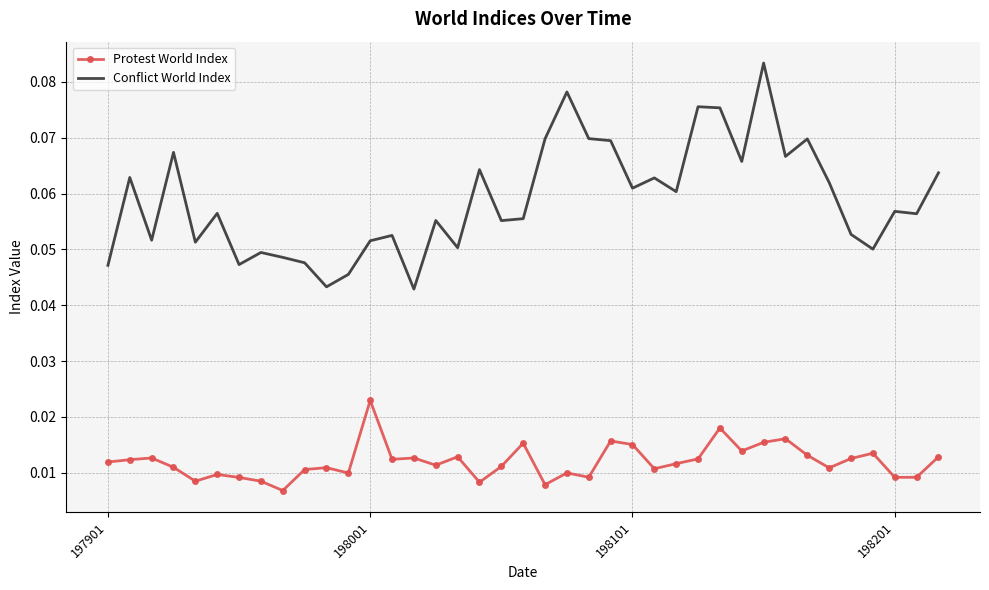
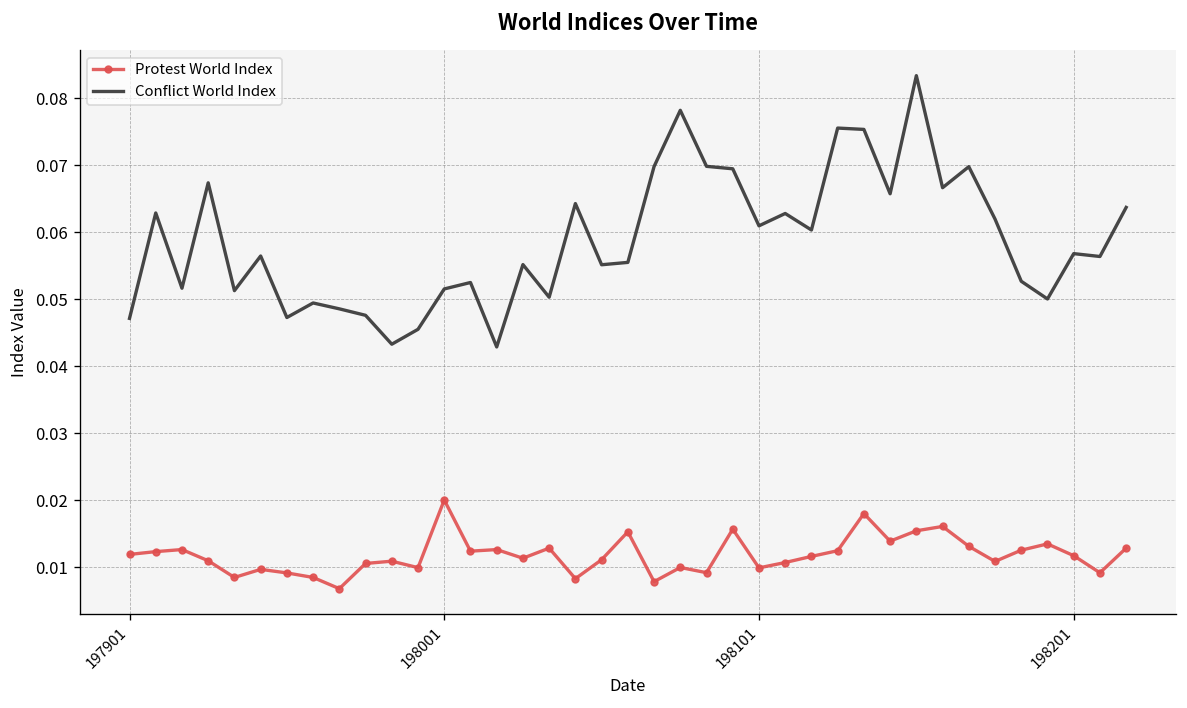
  {
    "Protest World Index": {
      "197901": 0.012,
-     "198001": 0.023,
-     "198101": 0.015,
-     "198201": 0.009
+     "198001": 0.020,
+     "198101": 0.010,
+     "198201": 0.012
    },
    "Conflict World Index": {
      "197901": 0.047,
      "198001": 0.052,
      "198101": 0.061,
      "198201": 0.057
    }
  }
